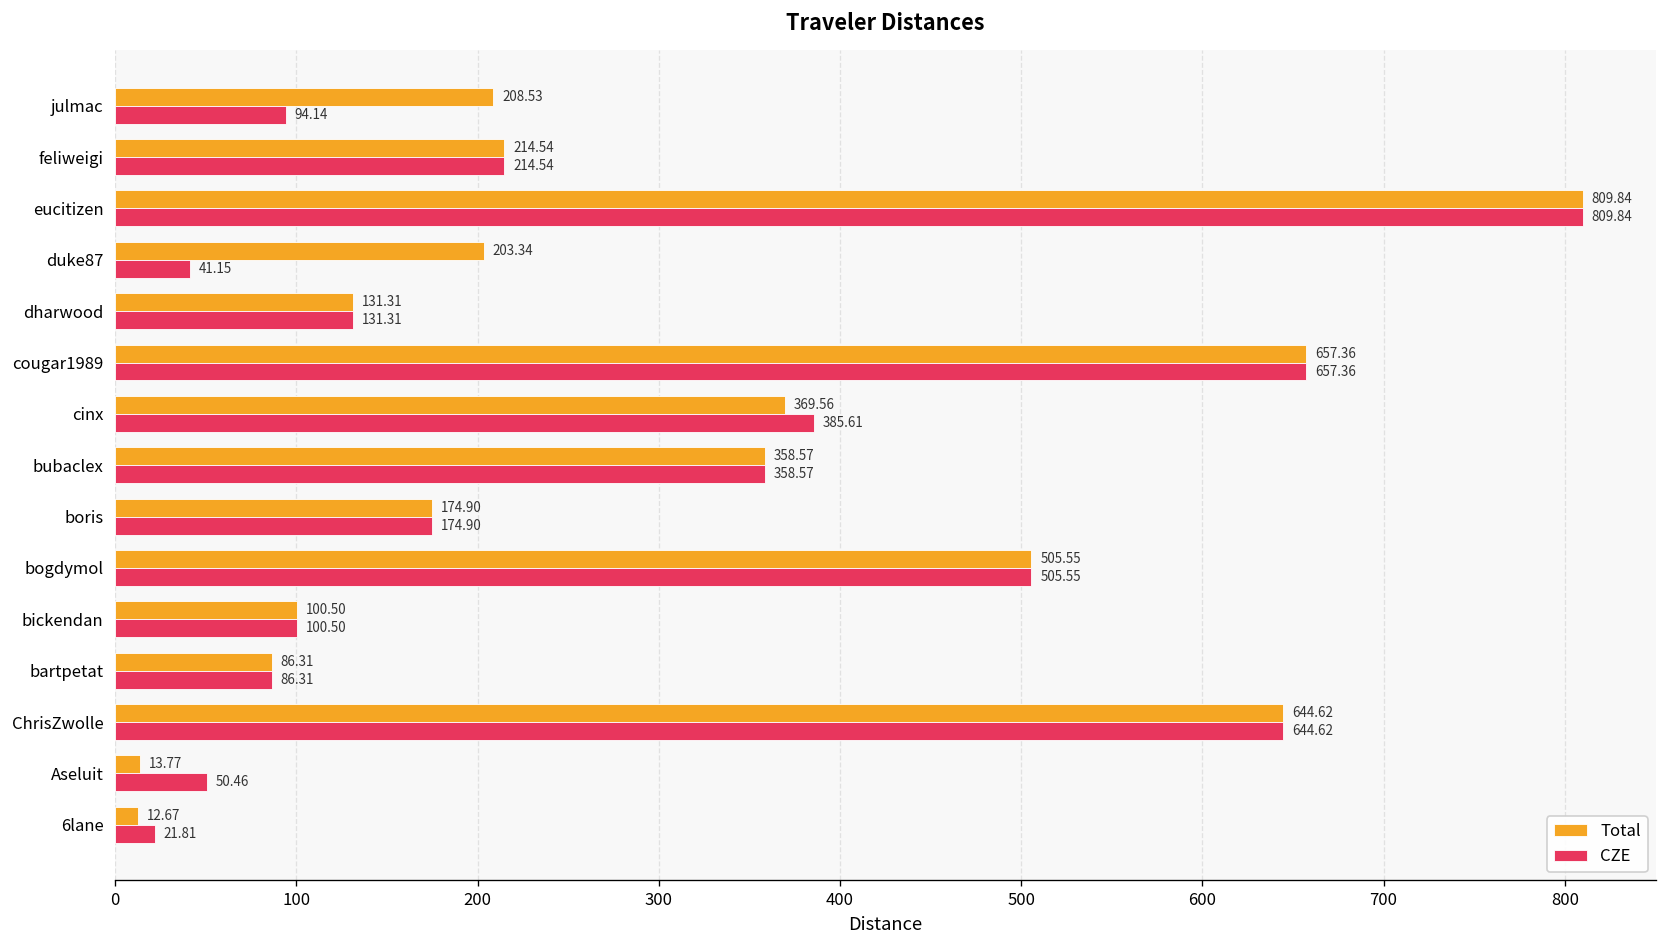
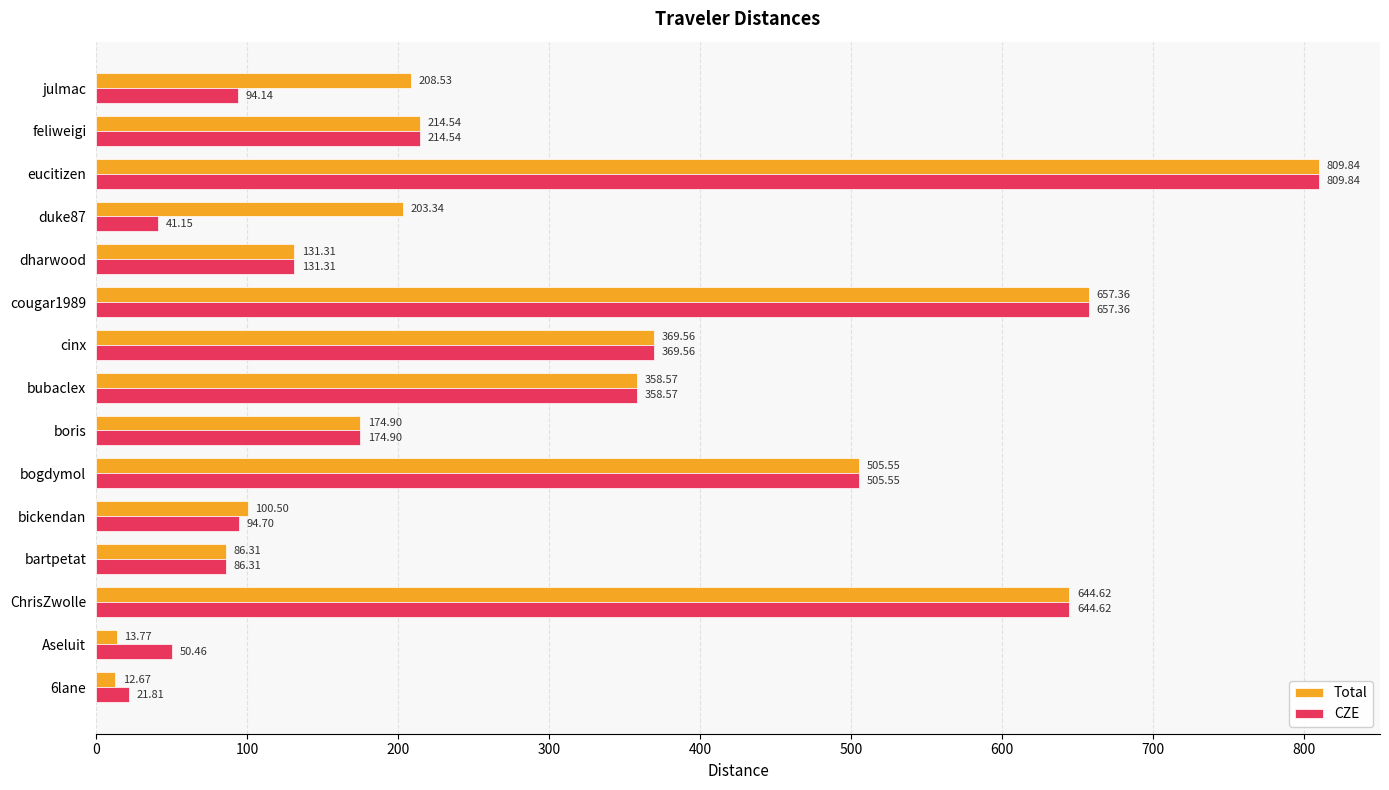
  {
    "Total": {
      "julmac": 208.53,
      "feliweigi": 214.54,
      "eucitizen": 809.84,
      "duke87": 203.34,
      "dharwood": 131.31,
      "cougar1989": 657.36,
      "cinx": 369.56,
      "bubaclex": 358.57,
      "boris": 174.90,
      "bogdymol": 505.55,
      "bickendan": 100.50,
      "bartpetat": 86.31,
      "ChrisZwolle": 644.62,
      "Aseluit": 13.77,
      "6lane": 12.67
    },
    "CZE": {
      "julmac": 94.14,
      "feliweigi": 214.54,
      "eucitizen": 809.84,
      "duke87": 41.15,
      "dharwood": 131.31,
      "cougar1989": 657.36,
-     "cinx": 385.61,
+     "cinx": 369.56,
      "bubaclex": 358.57,
      "boris": 174.90,
      "bogdymol": 505.55,
-     "bickendan": 100.50,
+     "bickendan": 94.70,
      "bartpetat": 86.31,
      "ChrisZwolle": 644.62,
      "Aseluit": 50.46,
      "6lane": 21.81
    }
  }
